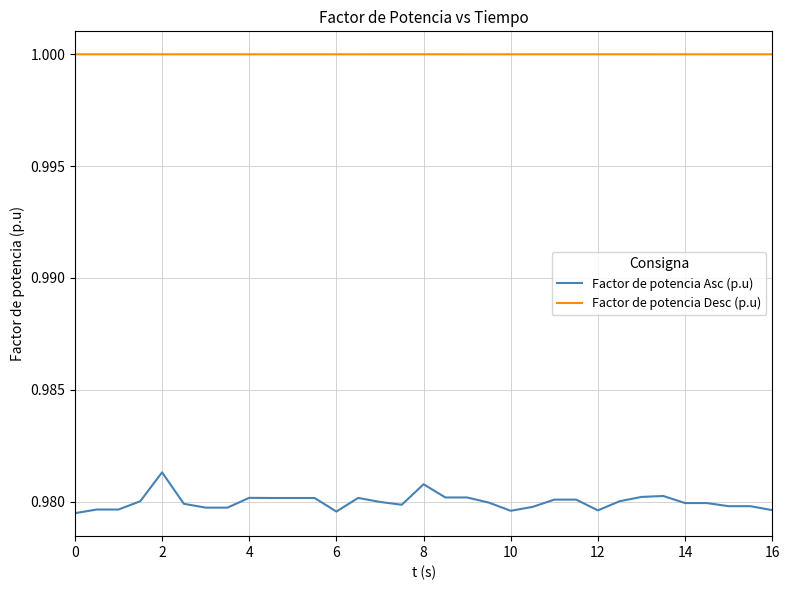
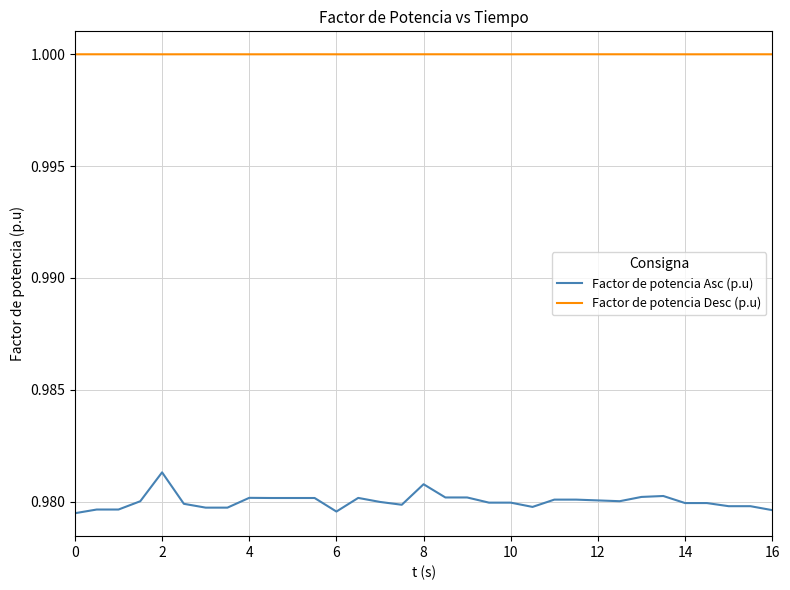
  {
    "Factor de potencia Asc (p.u)": {
      "0": 0.9795,
      "2": 0.9813,
      "4": 0.9802,
      "6": 0.9796,
      "8": 0.9808,
-     "10": 0.9796,
-     "12": 0.9796,
+     "10": 0.9800,
+     "12": 0.9801,
      "14": 0.9799,
      "16": 0.9796
    },
    "Factor de potencia Desc (p.u)": {
      "0": 1.0000,
      "2": 1.0000,
      "4": 1.0000,
      "6": 1.0000,
      "8": 1.0000,
      "10": 1.0000,
      "12": 1.0000,
      "14": 1.0000,
      "16": 1.0000
    }
  }
